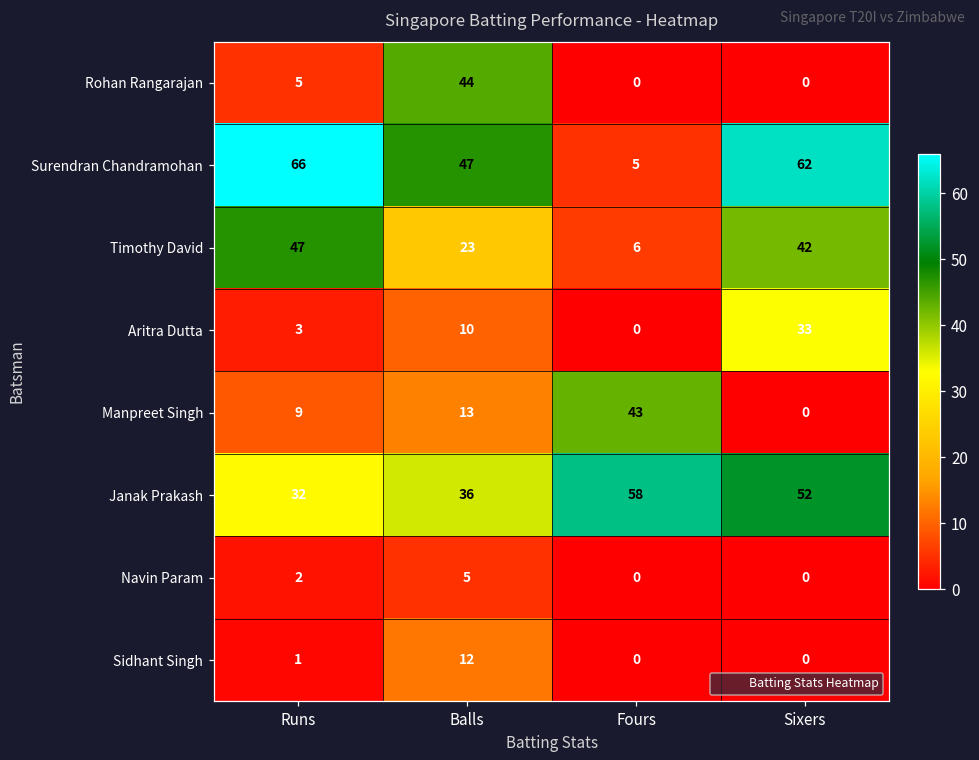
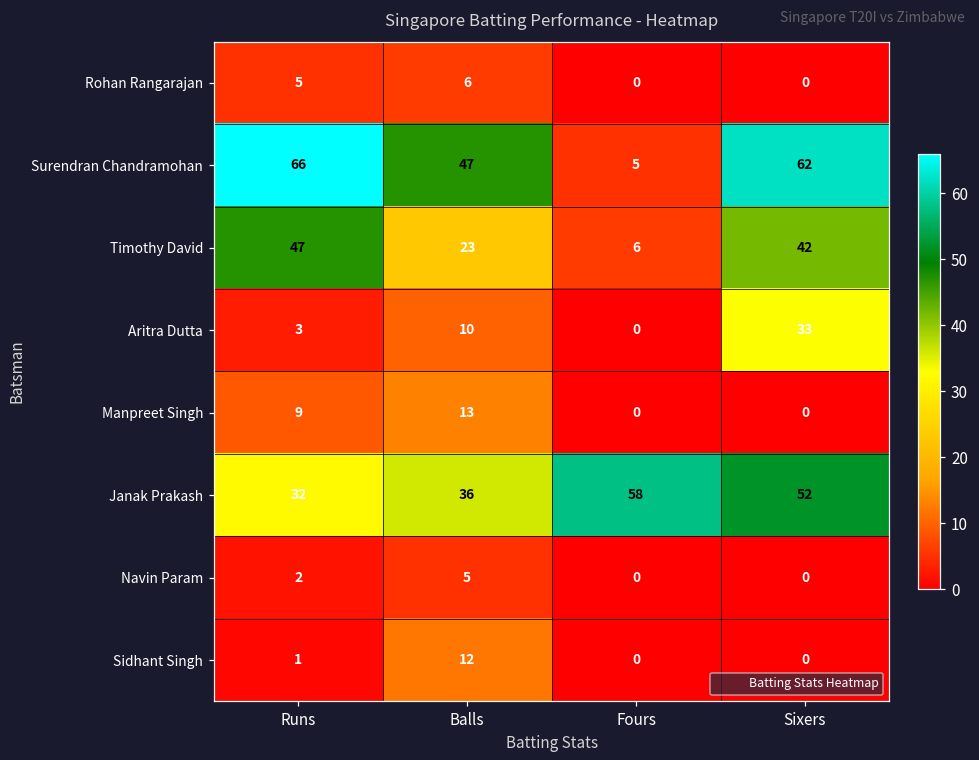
  {
    "Rohan Rangarajan": {
      "Runs": 5,
-     "Balls": 44,
+     "Balls": 6,
      "Fours": 0,
      "Sixers": 0
    },
    "Surendran Chandramohan": {
      "Runs": 66,
      "Balls": 47,
      "Fours": 5,
      "Sixers": 62
    },
    "Timothy David": {
      "Runs": 47,
      "Balls": 23,
      "Fours": 6,
      "Sixers": 42
    },
    "Aritra Dutta": {
      "Runs": 3,
      "Balls": 10,
      "Fours": 0,
      "Sixers": 33
    },
    "Manpreet Singh": {
      "Runs": 9,
      "Balls": 13,
-     "Fours": 43,
+     "Fours": 0,
      "Sixers": 0
    },
    "Janak Prakash": {
      "Runs": 32,
      "Balls": 36,
      "Fours": 58,
      "Sixers": 52
    },
    "Navin Param": {
      "Runs": 2,
      "Balls": 5,
      "Fours": 0,
      "Sixers": 0
    },
    "Sidhant Singh": {
      "Runs": 1,
      "Balls": 12,
      "Fours": 0,
      "Sixers": 0
    }
  }
